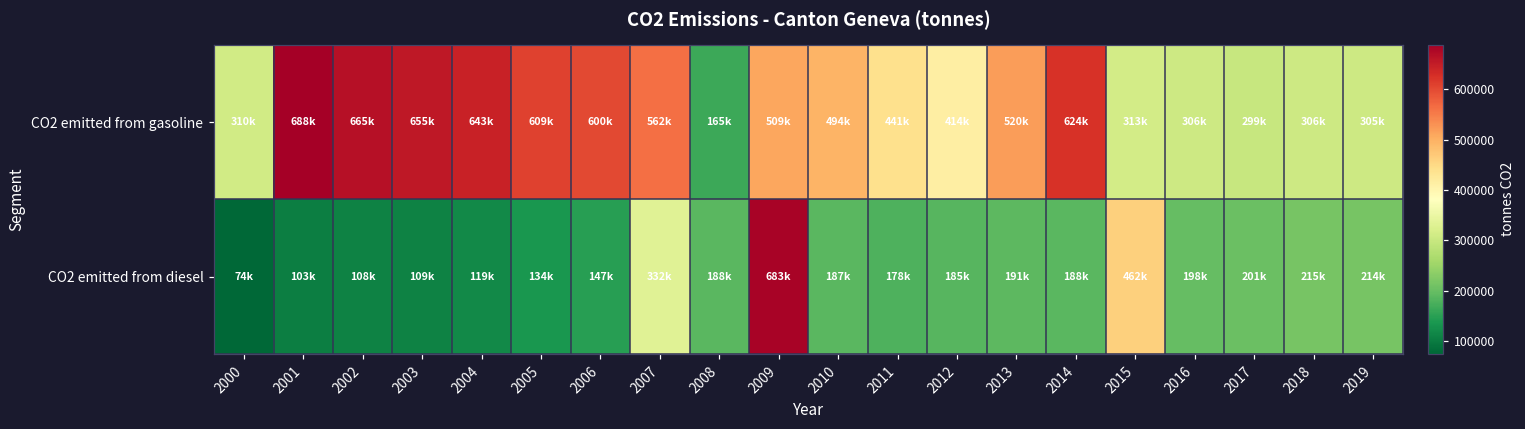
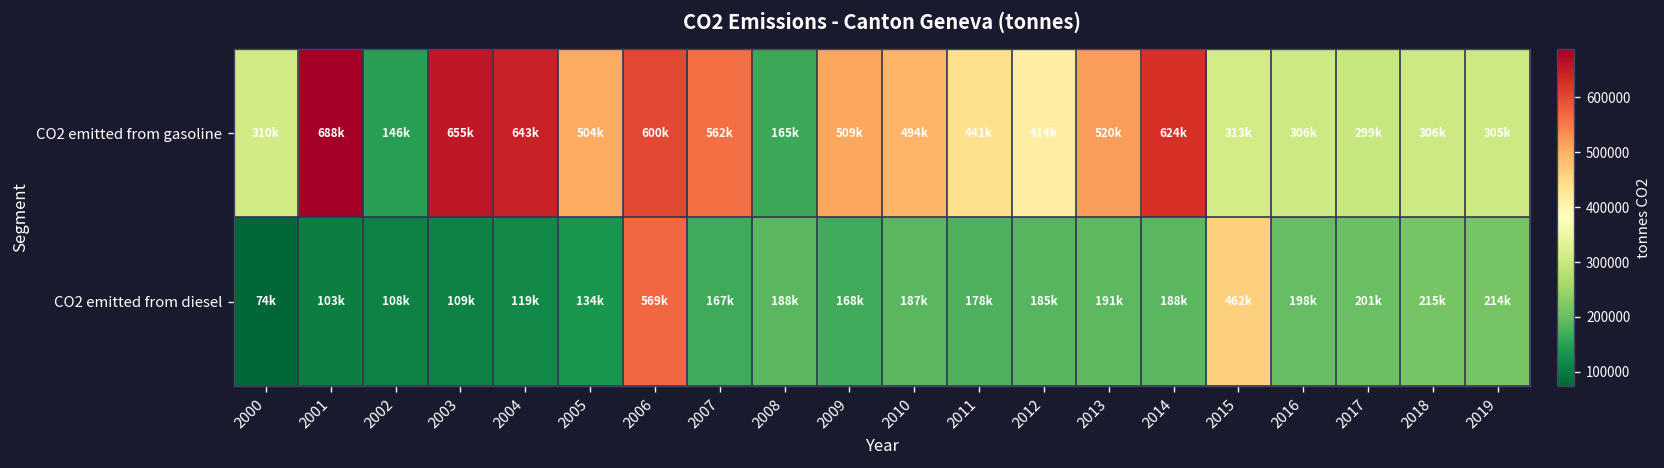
  {
    "CO2 emitted from gasoline": {
      "2000": "310k",
      "2001": "688k",
-     "2002": "665k",
+     "2002": "146k",
      "2003": "655k",
      "2004": "643k",
-     "2005": "609k",
+     "2005": "504k",
      "2006": "600k",
      "2007": "562k",
      "2008": "165k",
      "2009": "509k",
      "2010": "494k",
      "2011": "441k",
      "2012": "414k",
      "2013": "520k",
      "2014": "624k",
      "2015": "313k",
      "2016": "306k",
      "2017": "299k",
      "2018": "306k",
      "2019": "305k"
    },
    "CO2 emitted from diesel": {
      "2000": "74k",
      "2001": "103k",
      "2002": "108k",
      "2003": "109k",
      "2004": "119k",
      "2005": "134k",
-     "2006": "147k",
-     "2007": "332k",
+     "2006": "569k",
+     "2007": "167k",
      "2008": "188k",
-     "2009": "683k",
+     "2009": "168k",
      "2010": "187k",
      "2011": "178k",
      "2012": "185k",
      "2013": "191k",
      "2014": "188k",
      "2015": "462k",
      "2016": "198k",
      "2017": "201k",
      "2018": "215k",
      "2019": "214k"
    }
  }
